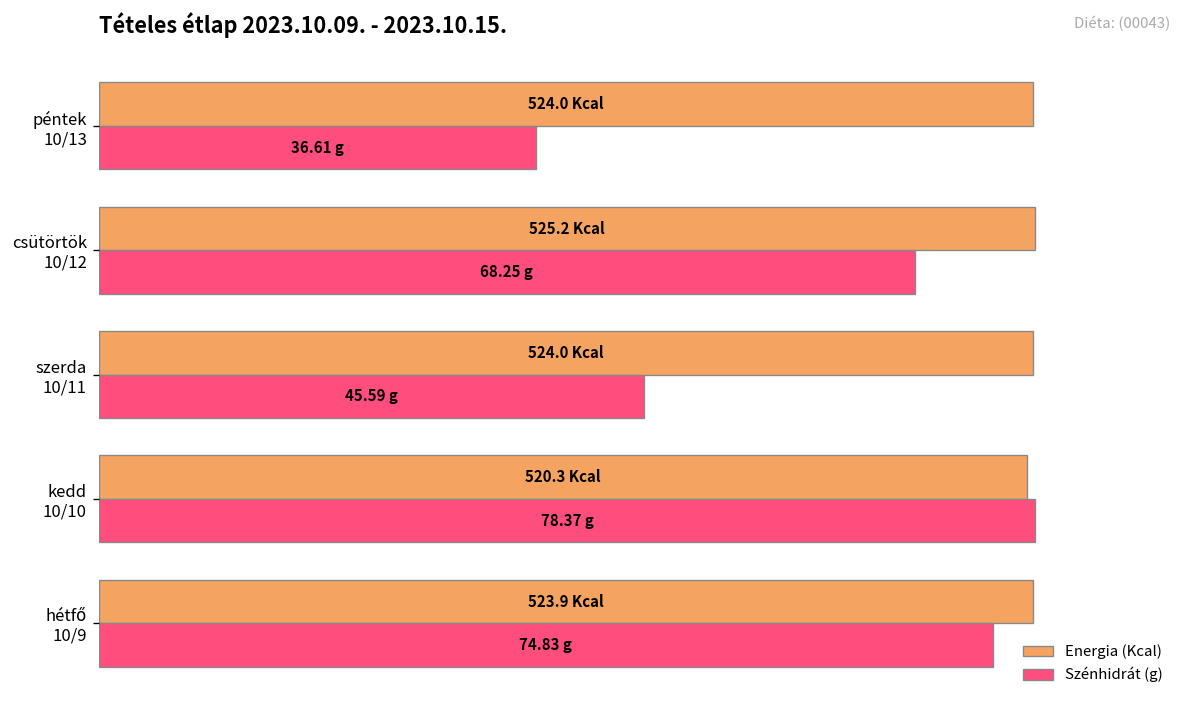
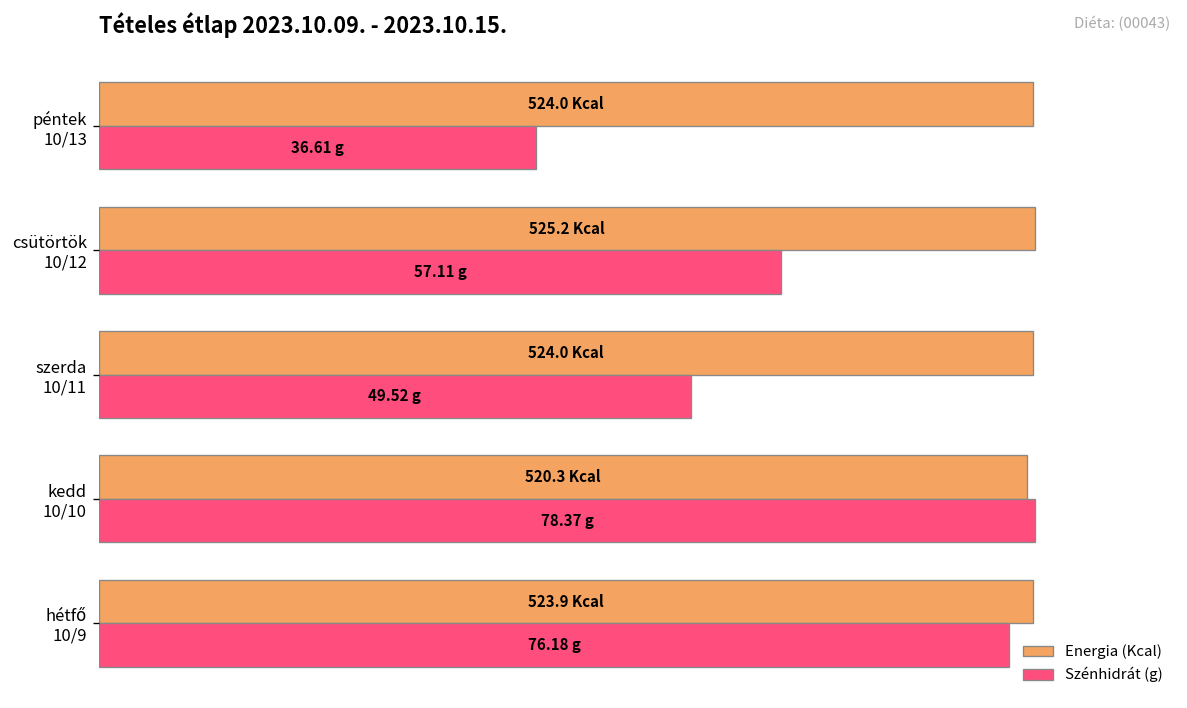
  {
    "Szénhidrát (g)": {
-     "csütörtök 10/12": 68.25,
-     "szerda 10/11": 45.59,
-     "hétfő 10/9": 74.83
+     "csütörtök 10/12": 57.11,
+     "szerda 10/11": 49.52,
+     "hétfő 10/9": 76.18
    }
  }
